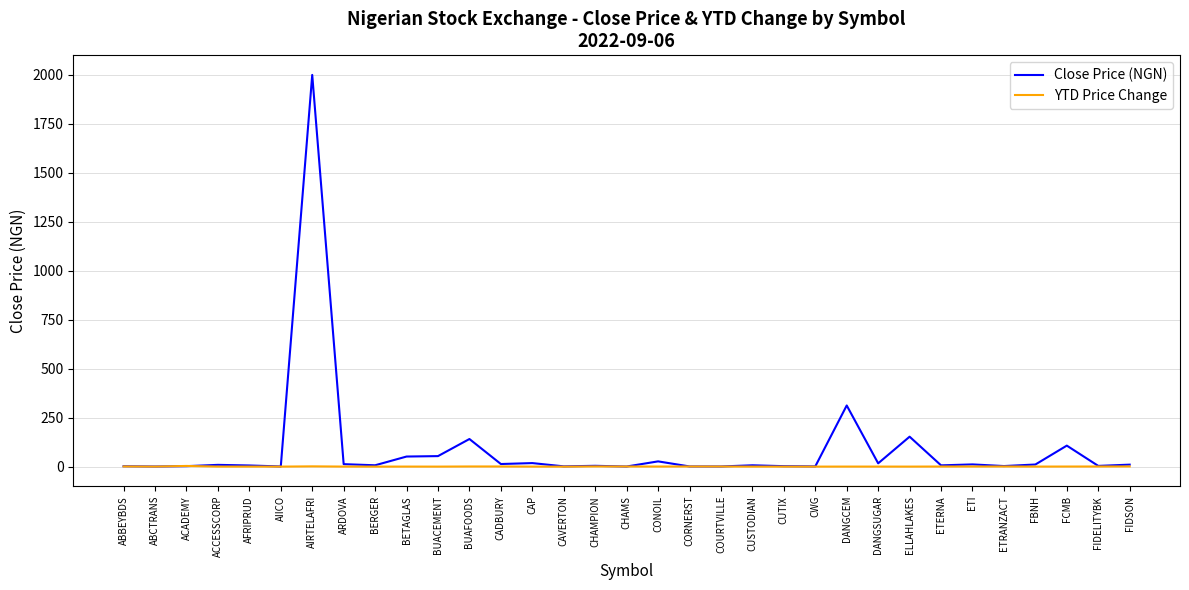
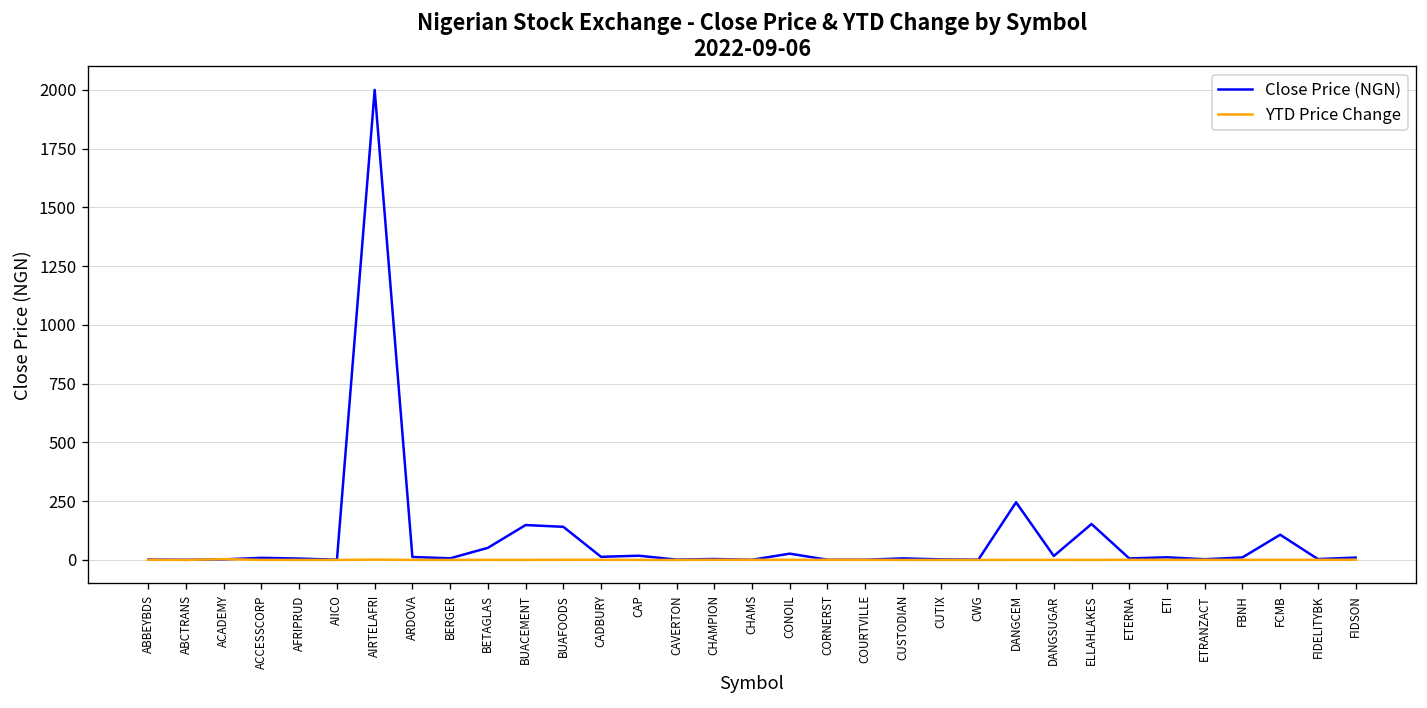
  {
    "Close Price (NGN)": {
      "AIRTELAFRI": 2000,
      "BETAGLAS": 50,
-     "BUACEMENT": 50,
+     "BUACEMENT": 150,
      "BUAFOODS": 140,
      "CAP": 20,
      "CONOIL": 30,
-     "DANGCEM": 310,
+     "DANGCEM": 250,
      "DANGSUGAR": 20,
      "ELLAHLAKES": 150,
      "FCMB": 110
    },
    "YTD Price Change": {
      "AIRTELAFRI": 0,
      "BETAGLAS": 0,
      "BUACEMENT": 0,
      "BUAFOODS": 0,
      "CAP": 0,
      "CONOIL": 0,
      "DANGCEM": 0,
      "DANGSUGAR": 0,
      "ELLAHLAKES": 0,
      "FCMB": 0
    }
  }
